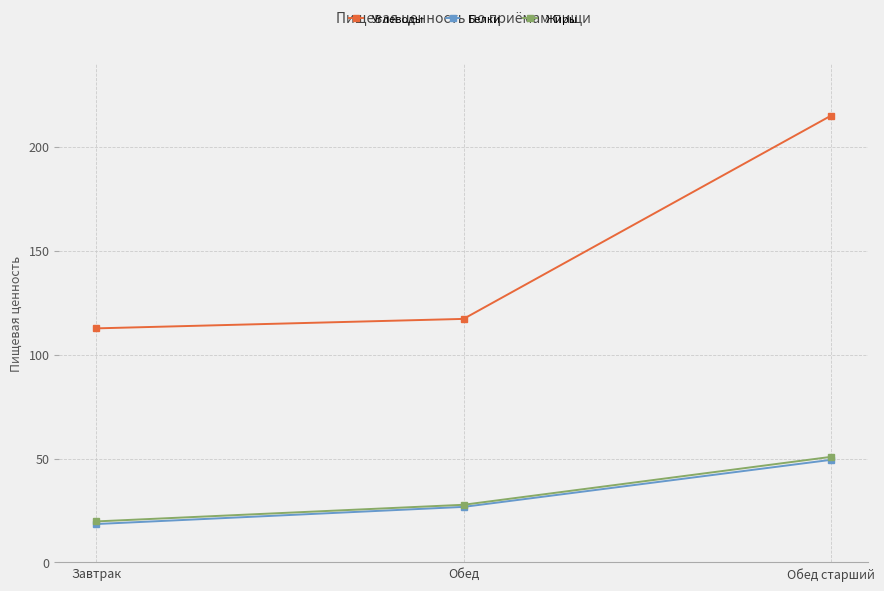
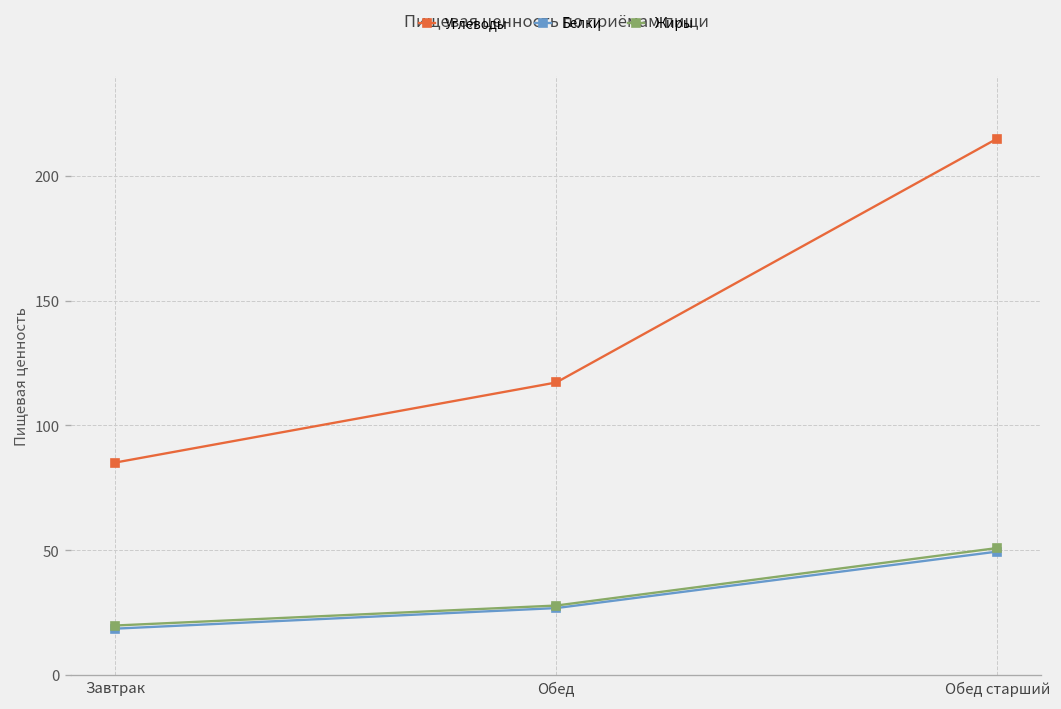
  {
    "Углеводы": {
-     "Завтрак": 113,
+     "Завтрак": 85,
      "Обед": 117,
      "Обед старший": 215
    },
    "Белки": {
      "Завтрак": 18,
      "Обед старший": 49
    },
    "Жиры": {
      "Завтрак": 20,
      "Обед старший": 51
    }
  }
